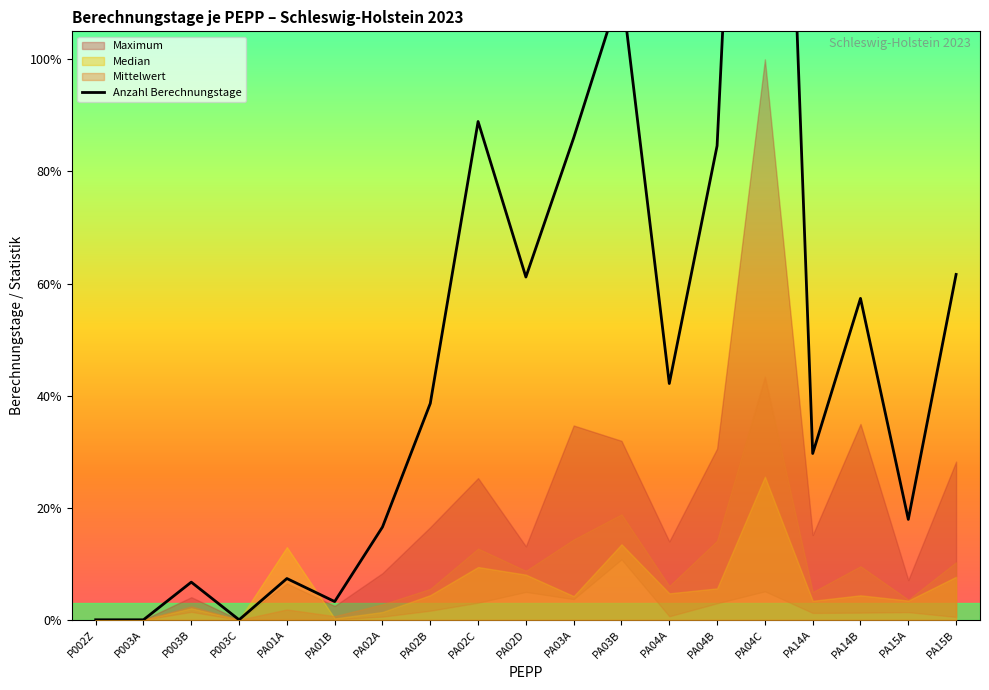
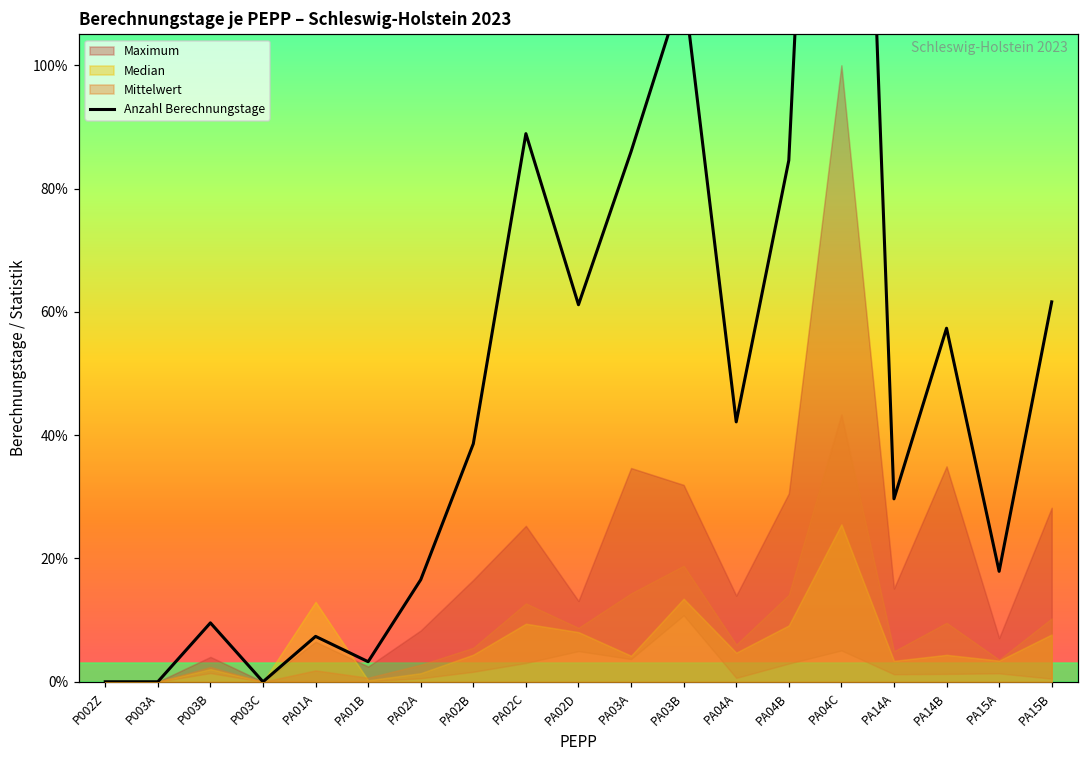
  {
    "Anzahl Berechnungstage": {
-     "P003B": "7%",
+     "P003B": "10%",
      "PA01A": "7%",
      "PA01B": "3%",
      "PA02A": "17%",
      "PA02B": "39%",
      "PA02C": "89%",
      "PA02D": "61%",
      "PA03A": "86%",
      "PA04A": "42%",
      "PA04B": "85%",
      "PA14A": "30%",
      "PA14B": "57%",
      "PA15A": "18%",
      "PA15B": "62%"
    },
    "Median": {
      "PA01A": "13%",
      "PA02B": "4%",
      "PA02C": "9%",
      "PA02D": "8%",
      "PA03A": "4%",
      "PA03B": "13%",
      "PA04A": "5%",
-     "PA04B": "6%",
+     "PA04B": "9%",
      "PA04C": "26%",
      "PA14A": "3%",
      "PA14B": "4%",
      "PA15B": "8%"
    }
  }
